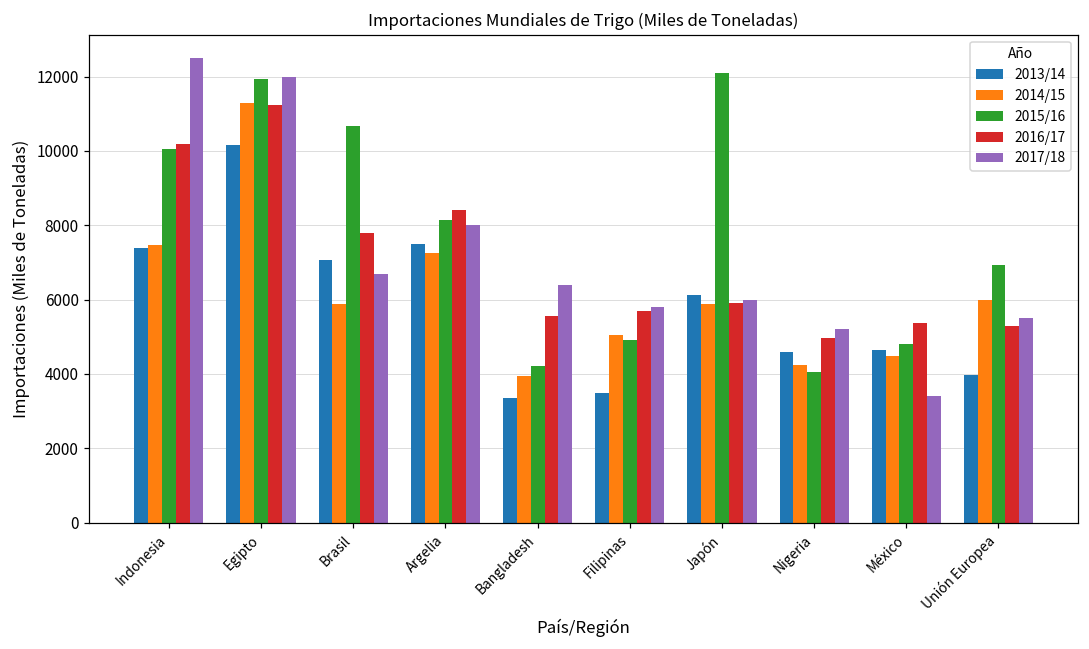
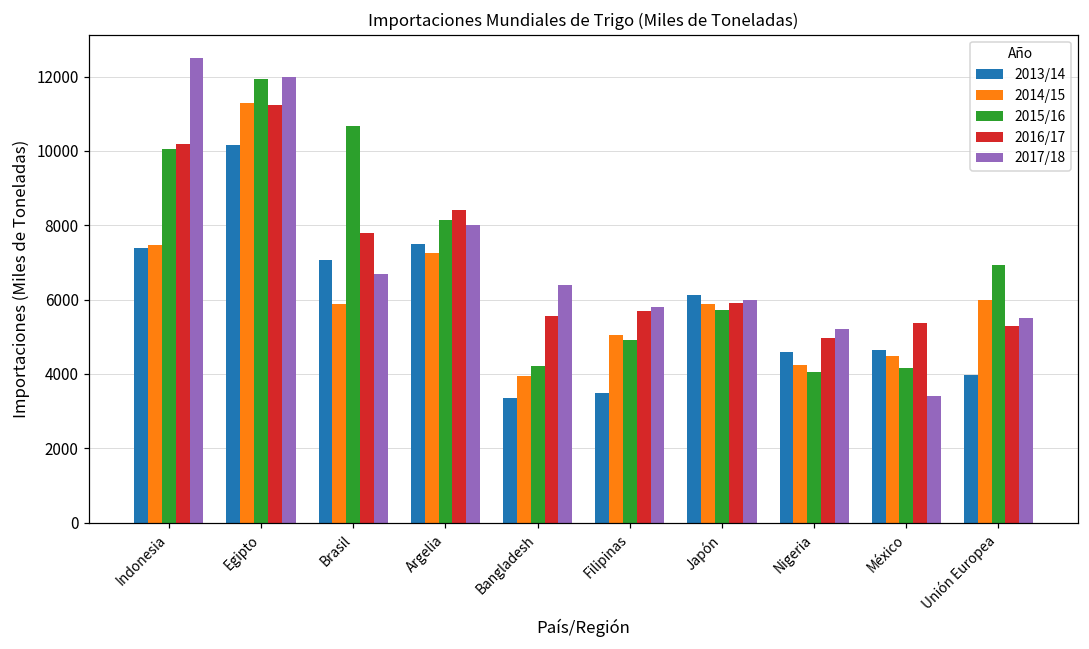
  {
    "2013/14": {
      "Indonesia": 7400,
      "Egipto": 10200,
      "Brasil": 7100,
      "Argelia": 7500,
      "Bangladesh": 3400,
      "Filipinas": 3500,
      "Japón": 6100,
      "Nigeria": 4600,
      "México": 4600,
      "Unión Europea": 4000
    },
    "2014/15": {
      "Indonesia": 7500,
      "Egipto": 11300,
      "Brasil": 5900,
      "Argelia": 7300,
      "Bangladesh": 3900,
      "Filipinas": 5100,
      "Japón": 5900,
      "Nigeria": 4200,
      "México": 4500,
      "Unión Europea": 6000
    },
    "2015/16": {
      "Indonesia": 10000,
      "Egipto": 11900,
      "Brasil": 10700,
      "Argelia": 8200,
      "Bangladesh": 4200,
      "Filipinas": 4900,
-     "Japón": 12100,
+     "Japón": 5700,
      "Nigeria": 4000,
-     "México": 4800,
+     "México": 4200,
      "Unión Europea": 6900
    },
    "2016/17": {
      "Indonesia": 10200,
      "Egipto": 11200,
      "Brasil": 7800,
      "Argelia": 8400,
      "Bangladesh": 5600,
      "Filipinas": 5700,
      "Japón": 5900,
      "Nigeria": 5000,
      "México": 5400,
      "Unión Europea": 5300
    },
    "2017/18": {
      "Indonesia": 12500,
      "Egipto": 12000,
      "Brasil": 6700,
      "Argelia": 8000,
      "Bangladesh": 6400,
      "Filipinas": 5800,
      "Japón": 6000,
      "Nigeria": 5200,
      "México": 3400,
      "Unión Europea": 5500
    }
  }
